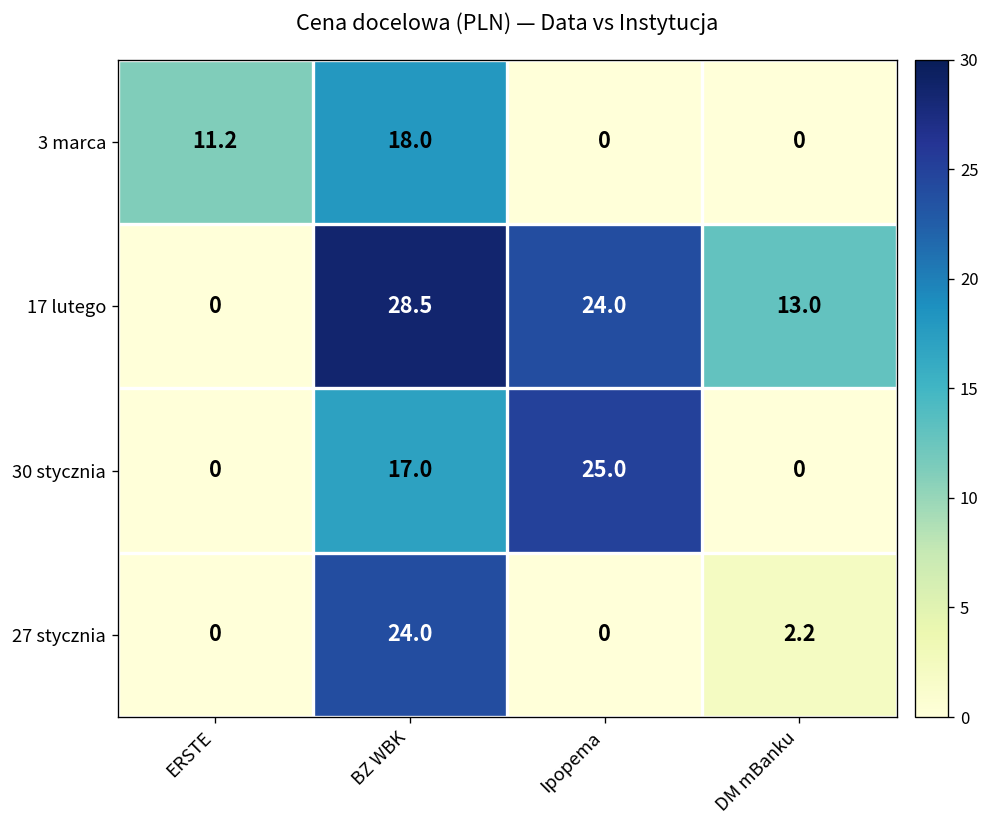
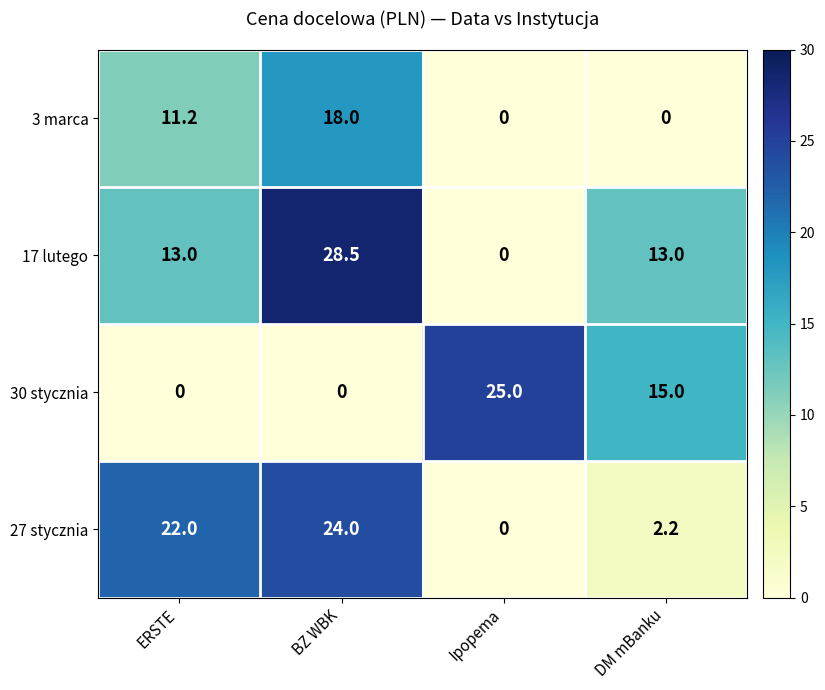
  {
    "3 marca": {
      "ERSTE": 11.2,
      "BZ WBK": 18.0,
      "Ipopema": 0,
      "DM mBanku": 0
    },
    "17 lutego": {
-     "ERSTE": 0,
+     "ERSTE": 13.0,
      "BZ WBK": 28.5,
-     "Ipopema": 24.0,
+     "Ipopema": 0,
      "DM mBanku": 13.0
    },
    "30 stycznia": {
      "ERSTE": 0,
-     "BZ WBK": 17.0,
+     "BZ WBK": 0,
      "Ipopema": 25.0,
-     "DM mBanku": 0
+     "DM mBanku": 15.0
    },
    "27 stycznia": {
-     "ERSTE": 0,
+     "ERSTE": 22.0,
      "BZ WBK": 24.0,
      "Ipopema": 0,
      "DM mBanku": 2.2
    }
  }
